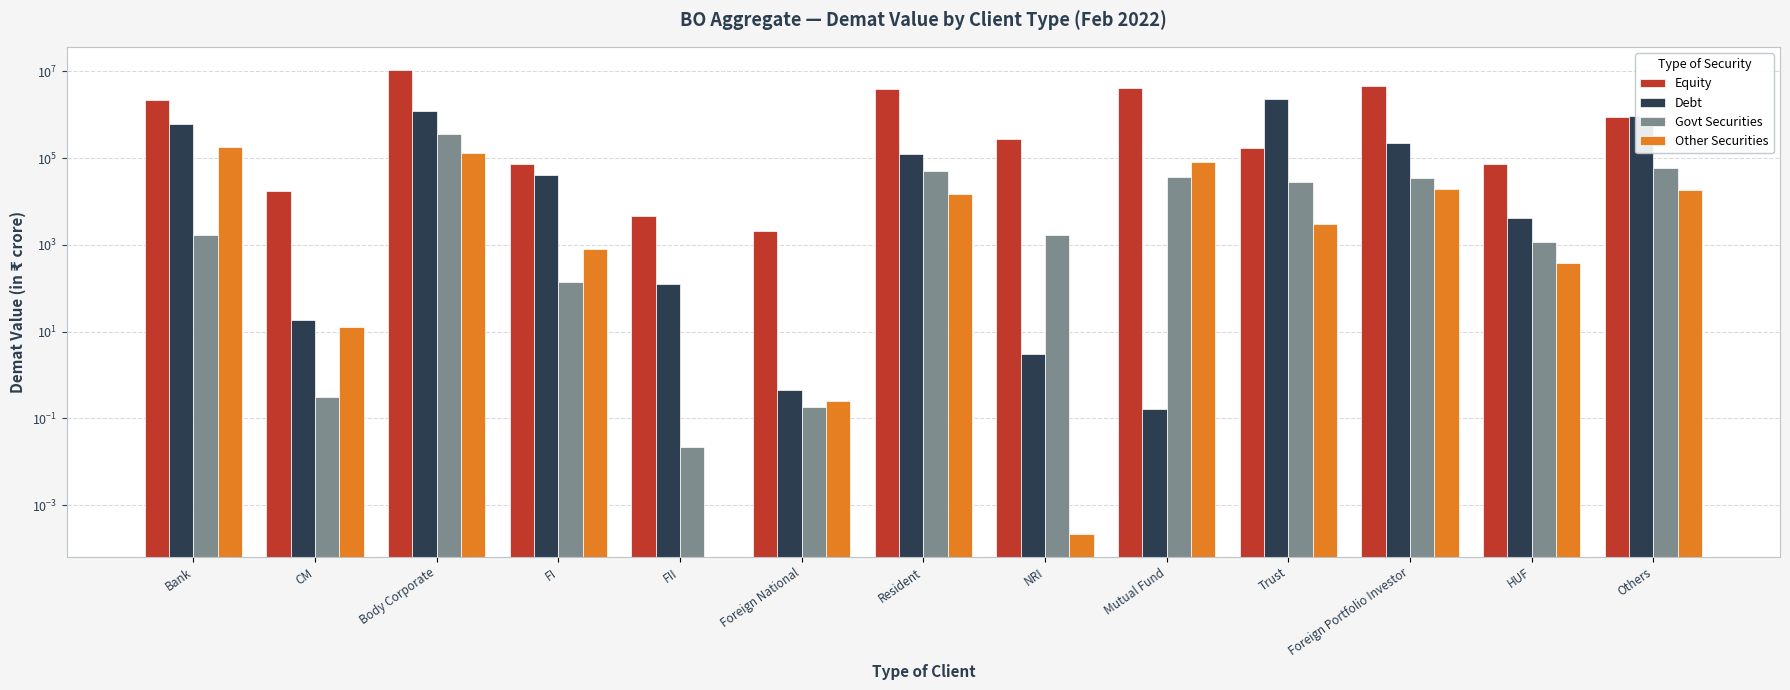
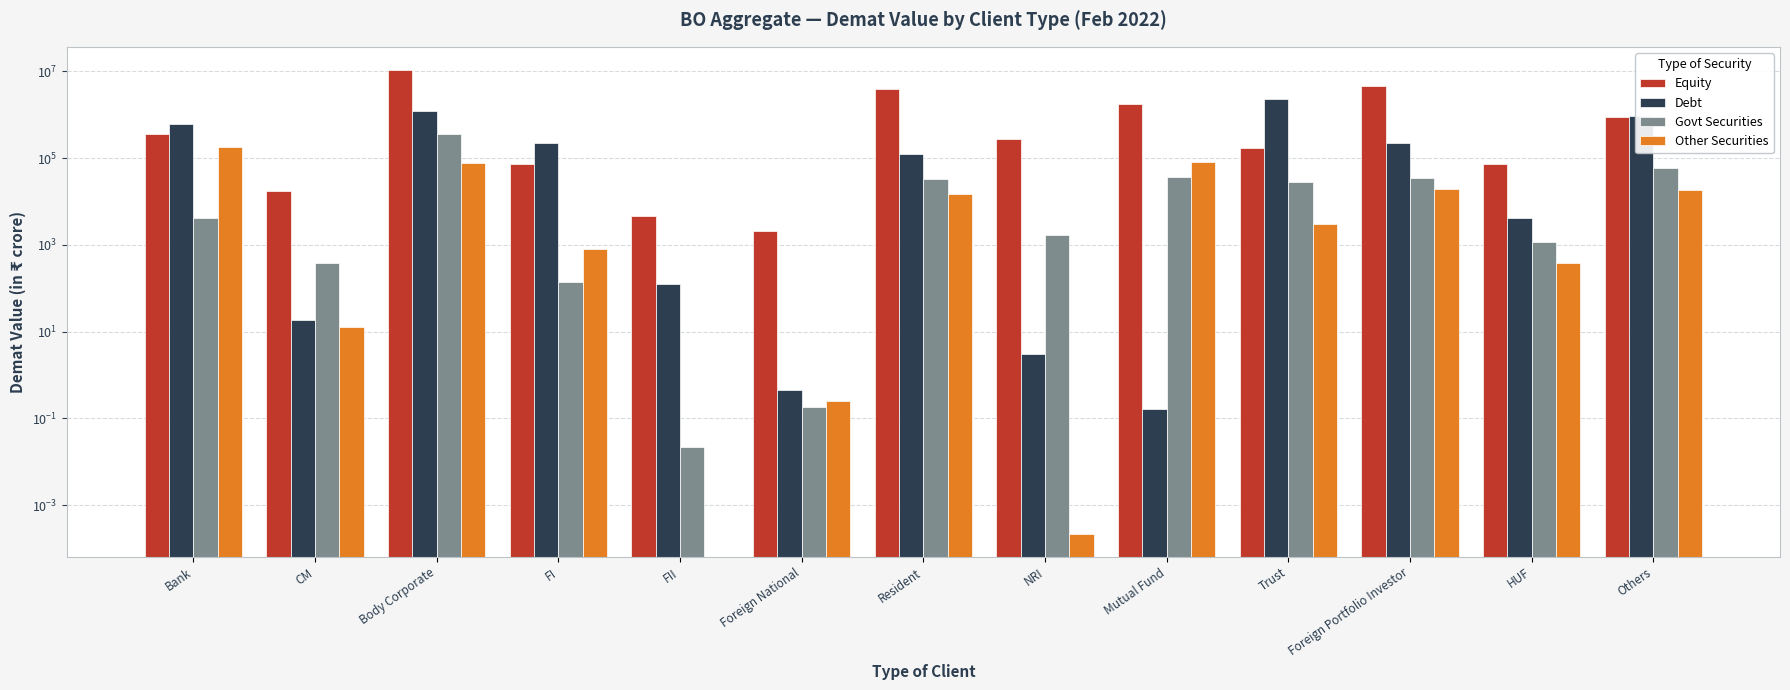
  {
    "Equity": {
-     "Bank": 2000000,
+     "Bank": 400000,
      "CM": 18000,
      "Body Corporate": 11000000,
      "FI": 70000,
      "FII": 5000,
      "Foreign National": 2000,
      "Resident": 4000000,
      "NRI": 300000,
-     "Mutual Fund": 4000000,
+     "Mutual Fund": 1800000,
      "Trust": 170000,
      "Foreign Portfolio Investor": 5000000,
      "HUF": 70000,
      "Others": 900000
    },
    "Debt": {
      "Bank": 600000,
      "CM": 18,
      "Body Corporate": 1200000,
-     "FI": 40000,
+     "FI": 200000,
      "FII": 130,
      "Foreign National": 0.5,
      "Resident": 130000,
      "NRI": 3,
      "Mutual Fund": 0.16,
      "Trust": 2000000,
      "Foreign Portfolio Investor": 200000,
      "HUF": 4000
    },
    "Govt Securities": {
-     "Bank": 1700,
-     "CM": 0.3,
+     "Bank": 4000,
+     "CM": 400,
      "Body Corporate": 400000,
      "FI": 140,
      "FII": 0.02,
      "Foreign National": 0.2,
-     "Resident": 50000,
+     "Resident": 30000,
      "NRI": 1700,
      "Mutual Fund": 40000,
      "Trust": 30000,
      "Foreign Portfolio Investor": 30000,
      "HUF": 1200,
      "Others": 60000
    },
    "Other Securities": {
      "Bank": 180000,
      "CM": 13,
-     "Body Corporate": 130000,
+     "Body Corporate": 80000,
      "FI": 800,
      "Foreign National": 0.2,
      "Resident": 15000,
      "NRI": 0.0002,
      "Mutual Fund": 80000,
      "Trust": 3000,
      "Foreign Portfolio Investor": 20000,
      "HUF": 400,
      "Others": 19000
    }
  }
